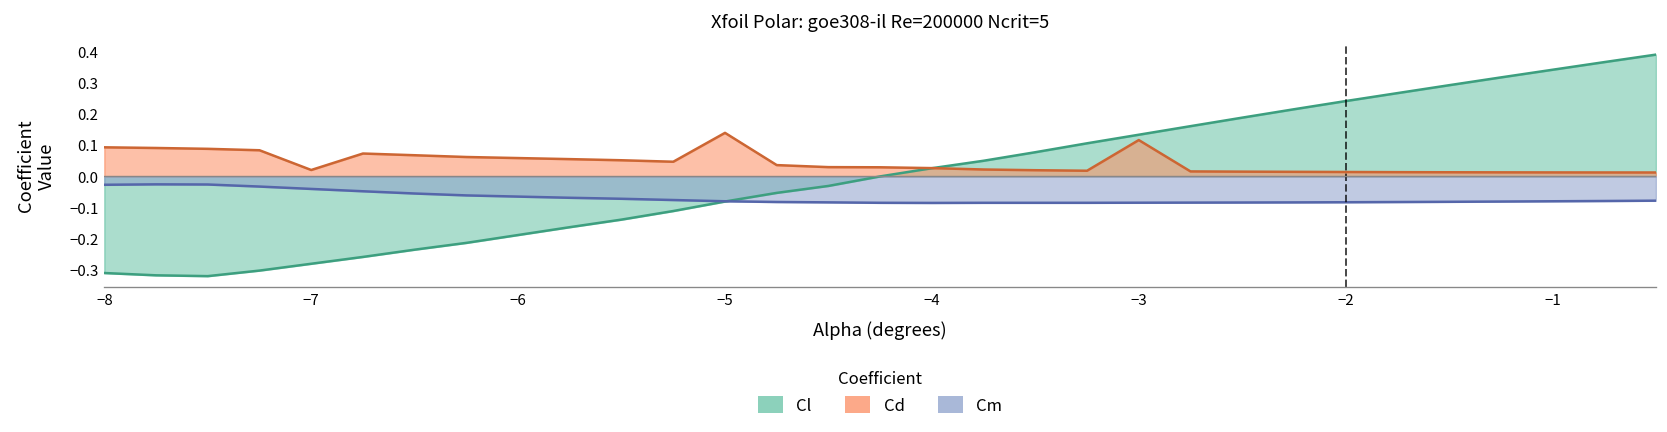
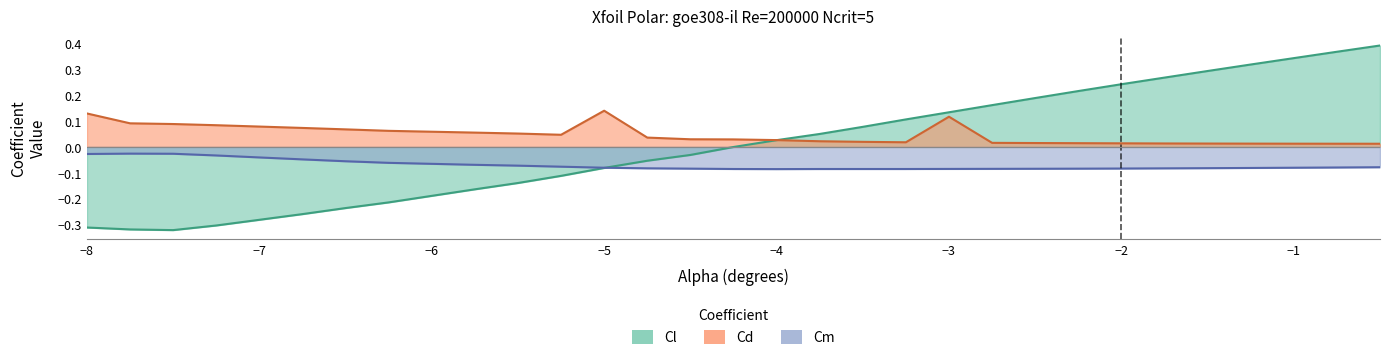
  {
    "Cd": {
-     "−8": 0.09,
-     "−7": 0.02,
+     "−8": 0.13,
+     "−7": 0.08,
      "−5": 0.14,
      "−3": 0.12,
      "−2": 0.01,
      "−1": 0.01
    }
  }
